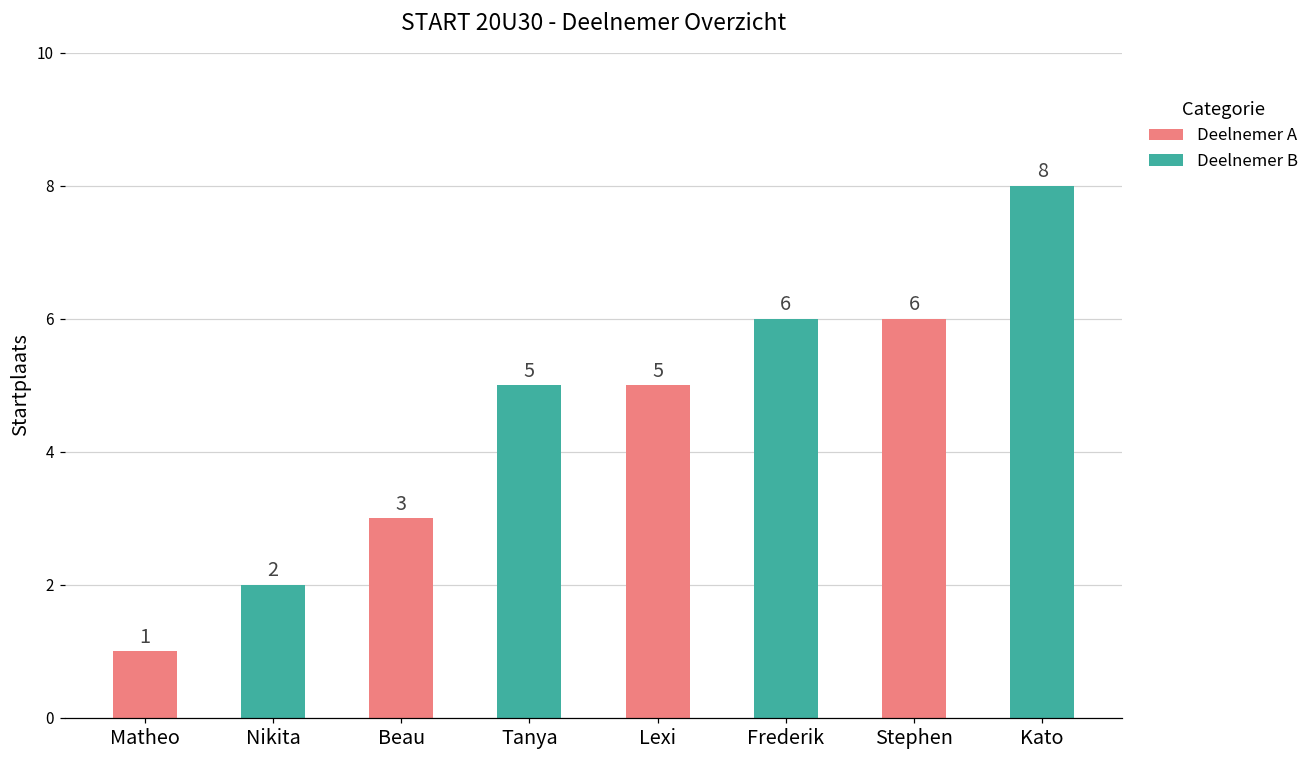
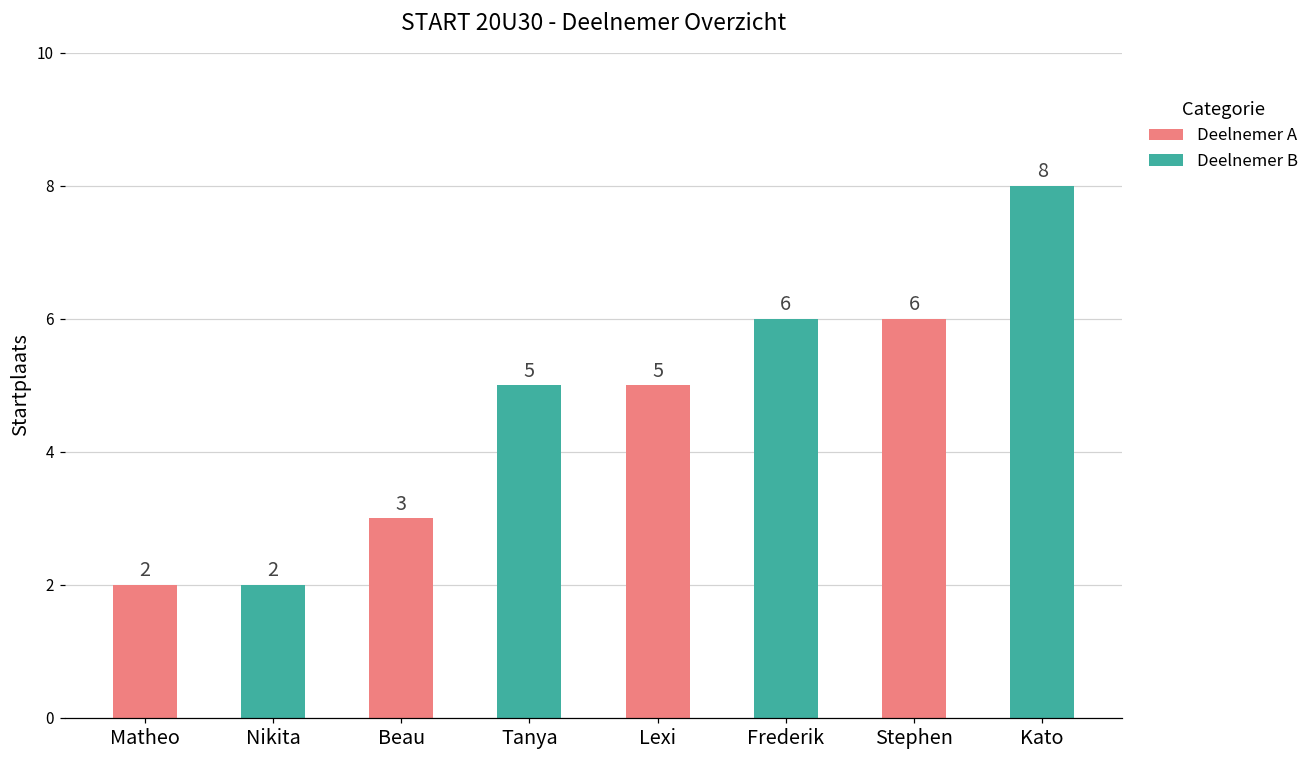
  {
-   "Matheo": 1,
+   "Matheo": 2,
    "Nikita": 2,
    "Beau": 3,
    "Tanya": 5,
    "Lexi": 5,
    "Frederik": 6,
    "Stephen": 6,
    "Kato": 8
  }
